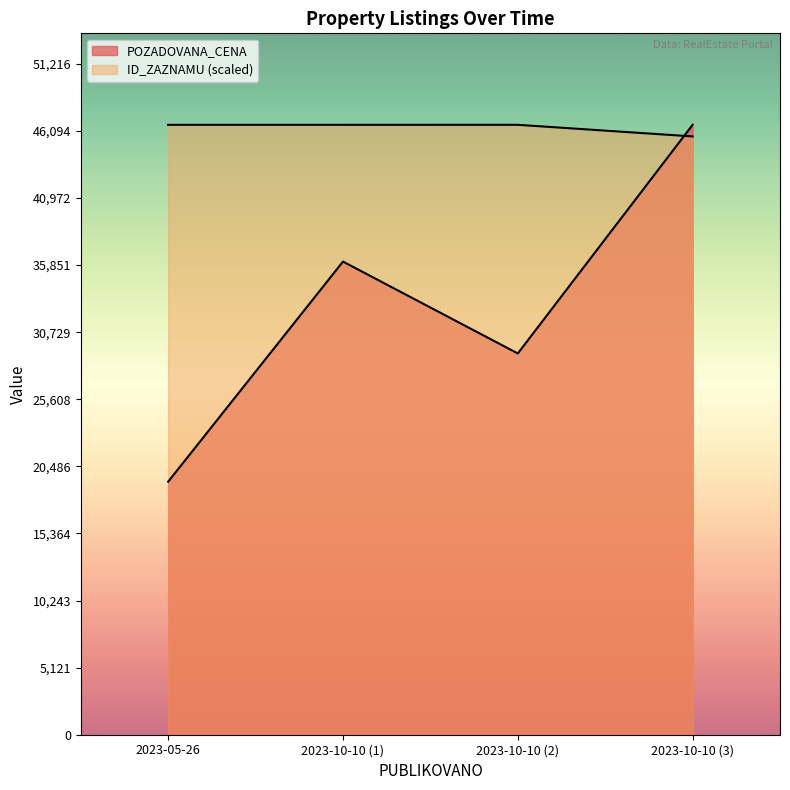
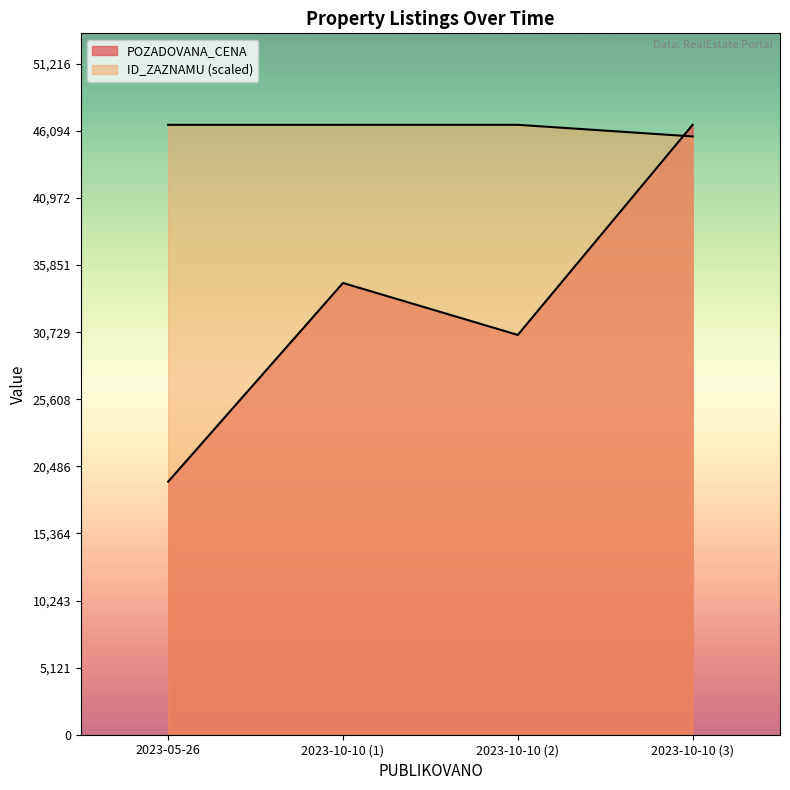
  {
    "POZADOVANA_CENA": {
      "2023-05-26": "19,300",
-     "2023-10-10 (1)": "36,100",
-     "2023-10-10 (2)": "29,100",
+     "2023-10-10 (1)": "34,500",
+     "2023-10-10 (2)": "30,500",
      "2023-10-10 (3)": "46,600"
    },
    "ID_ZAZNAMU (scaled)": {
      "2023-05-26": "46,600",
      "2023-10-10 (1)": "46,600",
      "2023-10-10 (2)": "46,600",
      "2023-10-10 (3)": "45,700"
    }
  }
